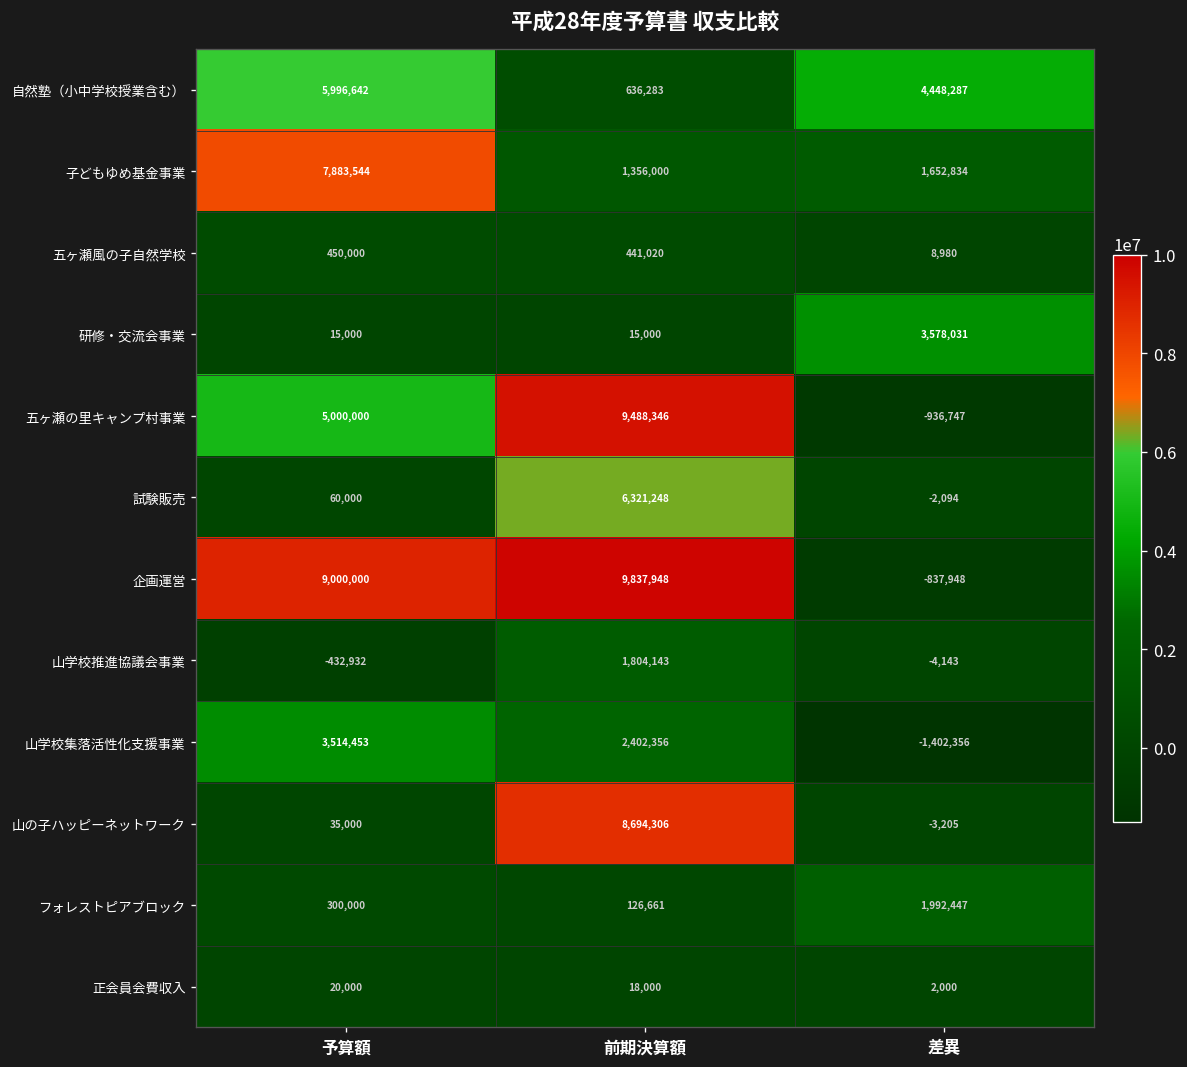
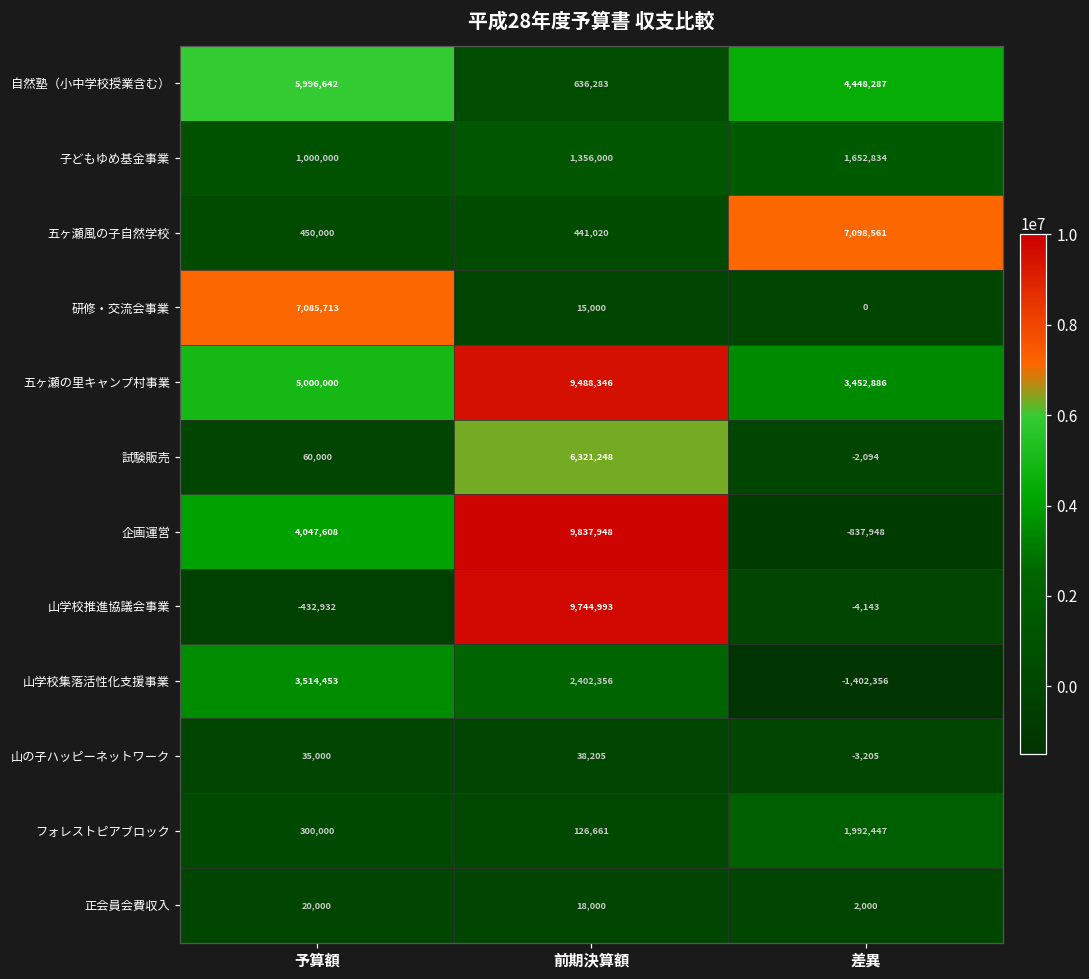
  {
    "自然塾（小中学校授業含む）": {
      "予算額": "5,996,642",
      "前期決算額": "636,283",
      "差異": "4,448,287"
    },
    "子どもゆめ基金事業": {
-     "予算額": "7,883,544",
+     "予算額": "1,000,000",
      "前期決算額": "1,356,000",
      "差異": "1,652,834"
    },
    "五ヶ瀬風の子自然学校": {
      "予算額": "450,000",
      "前期決算額": "441,020",
-     "差異": "8,980"
+     "差異": "7,098,561"
    },
    "研修・交流会事業": {
-     "予算額": "15,000",
+     "予算額": "7,085,713",
      "前期決算額": "15,000",
-     "差異": "3,578,031"
+     "差異": "0"
    },
    "五ヶ瀬の里キャンプ村事業": {
      "予算額": "5,000,000",
      "前期決算額": "9,488,346",
-     "差異": "-936,747"
+     "差異": "3,452,886"
    },
    "試験販売": {
      "予算額": "60,000",
      "前期決算額": "6,321,248",
      "差異": "-2,094"
    },
    "企画運営": {
-     "予算額": "9,000,000",
+     "予算額": "4,047,608",
      "前期決算額": "9,837,948",
      "差異": "-837,948"
    },
    "山学校推進協議会事業": {
      "予算額": "-432,932",
-     "前期決算額": "1,804,143",
+     "前期決算額": "9,744,993",
      "差異": "-4,143"
    },
    "山学校集落活性化支援事業": {
      "予算額": "3,514,453",
      "前期決算額": "2,402,356",
      "差異": "-1,402,356"
    },
    "山の子ハッピーネットワーク": {
      "予算額": "35,000",
-     "前期決算額": "8,694,306",
+     "前期決算額": "38,205",
      "差異": "-3,205"
    },
    "フォレストピアブロック": {
      "予算額": "300,000",
      "前期決算額": "126,661",
      "差異": "1,992,447"
    },
    "正会員会費収入": {
      "予算額": "20,000",
      "前期決算額": "18,000",
      "差異": "2,000"
    }
  }
